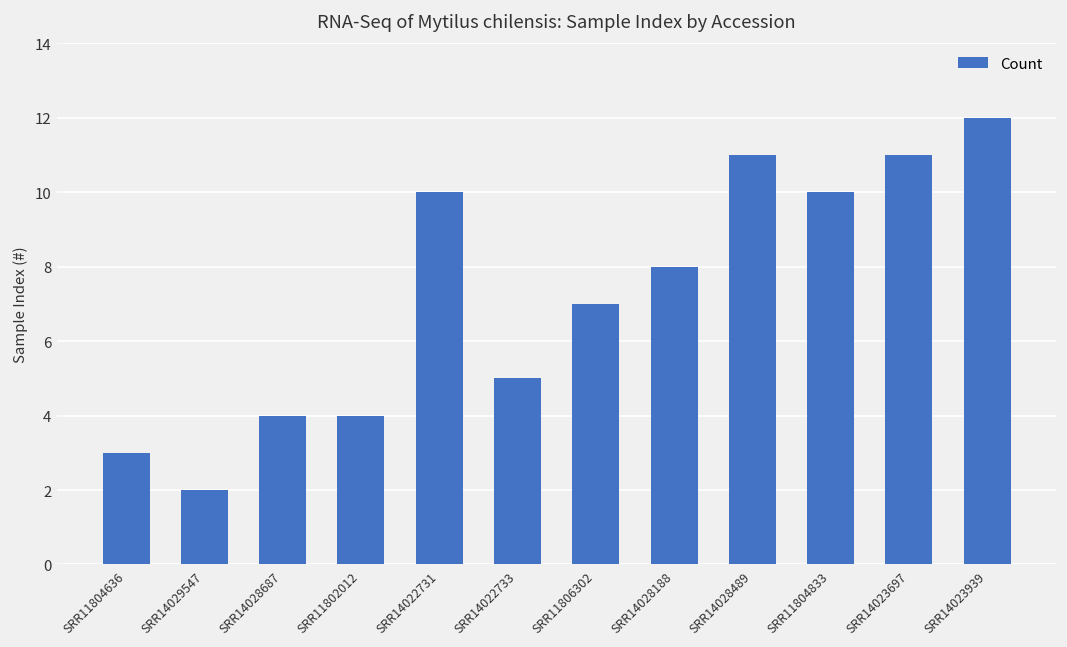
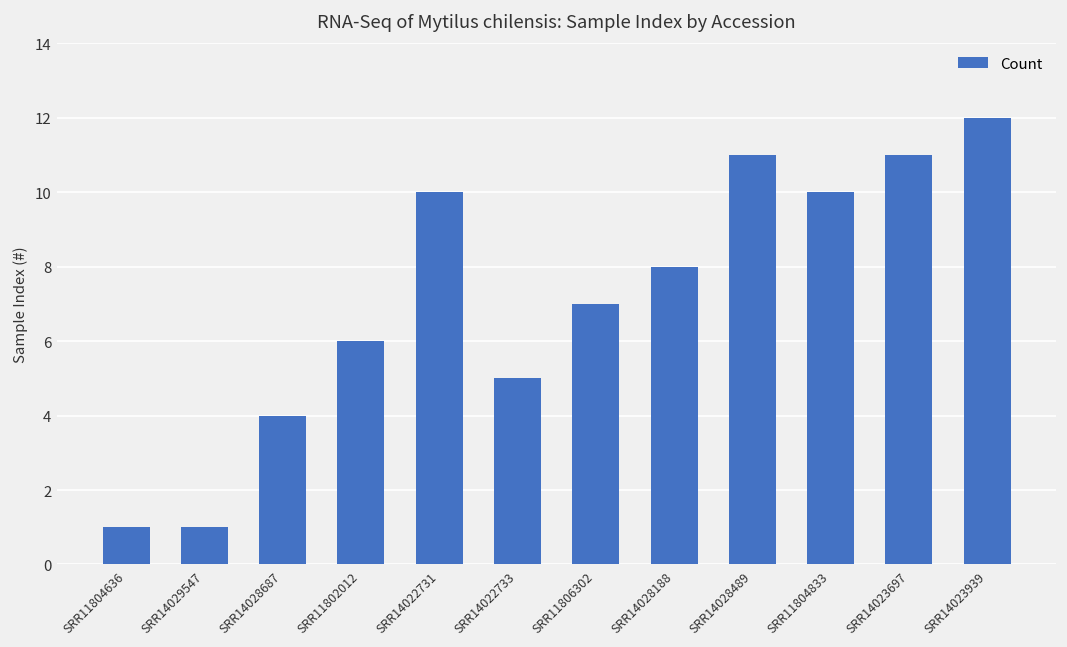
  {
-   "SRR11804636": 3,
-   "SRR14029547": 2,
+   "SRR11804636": 1,
+   "SRR14029547": 1,
    "SRR14028687": 4,
-   "SRR11802012": 4,
+   "SRR11802012": 6,
    "SRR14022731": 10,
    "SRR14022733": 5,
    "SRR11806302": 7,
    "SRR14028188": 8,
    "SRR14028489": 11,
    "SRR11804833": 10,
    "SRR14023697": 11,
    "SRR14023939": 12
  }
